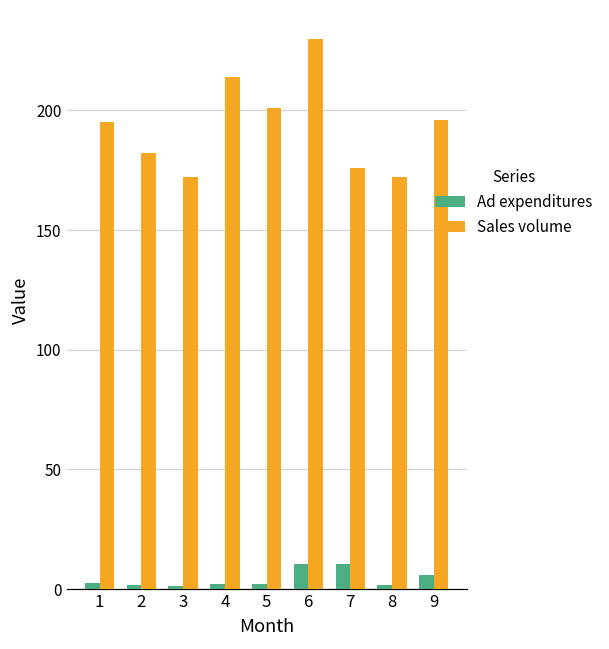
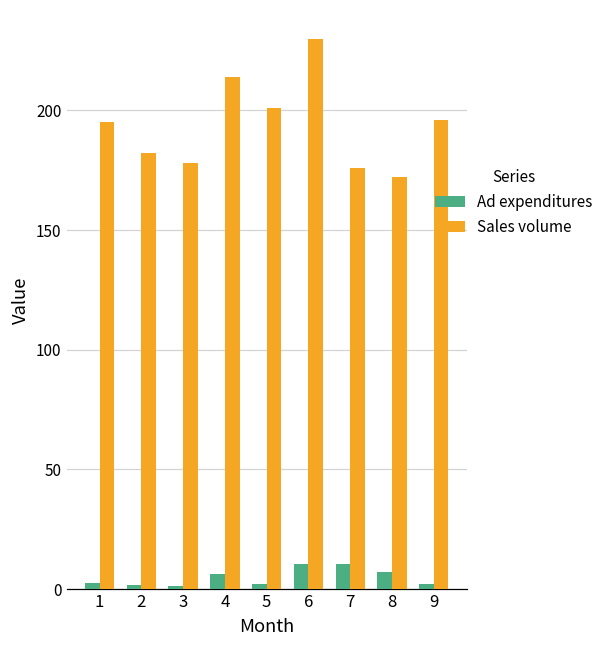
  {
    "Ad expenditures": {
      "1": 2,
      "2": 2,
      "3": 1,
-     "4": 2,
+     "4": 6,
      "5": 2,
      "6": 10,
      "7": 10,
-     "8": 2,
-     "9": 6
+     "8": 7,
+     "9": 2
    },
    "Sales volume": {
      "1": 195,
      "2": 182,
-     "3": 172,
+     "3": 178,
      "4": 214,
      "5": 201,
      "6": 230,
      "7": 176,
      "8": 172,
      "9": 196
    }
  }
